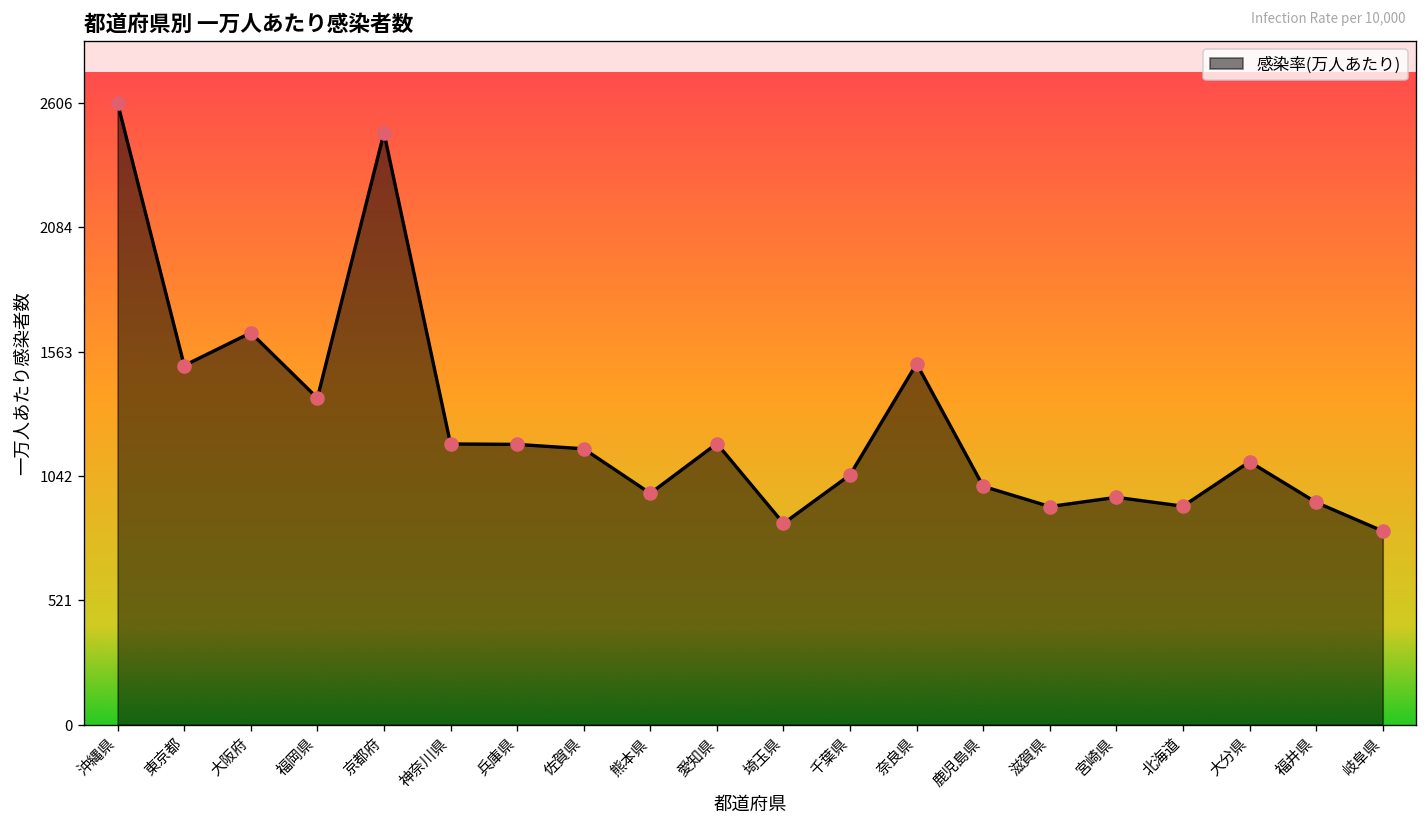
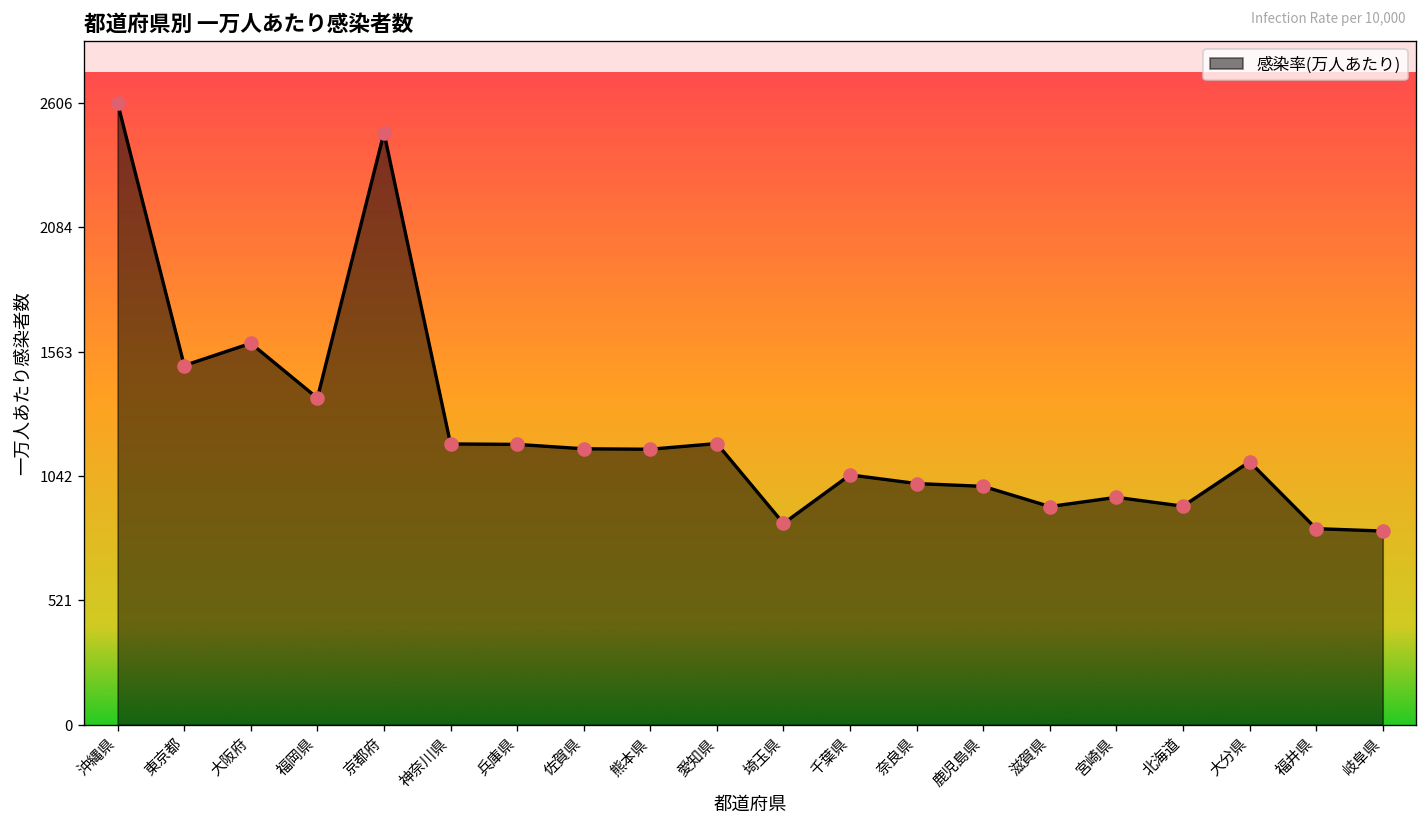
  {
    "沖縄県": 2610,
    "東京都": 1510,
-   "大阪府": 1640,
+   "大阪府": 1600,
    "福岡県": 1370,
    "京都府": 2480,
    "神奈川県": 1180,
    "兵庫県": 1180,
    "佐賀県": 1160,
-   "熊本県": 970,
+   "熊本県": 1160,
    "愛知県": 1180,
    "埼玉県": 840,
    "千葉県": 1050,
-   "奈良県": 1510,
+   "奈良県": 1010,
    "鹿児島県": 1000,
    "滋賀県": 910,
    "宮崎県": 950,
    "北海道": 920,
    "大分県": 1100,
-   "福井県": 930,
+   "福井県": 820,
    "岐阜県": 810
  }
